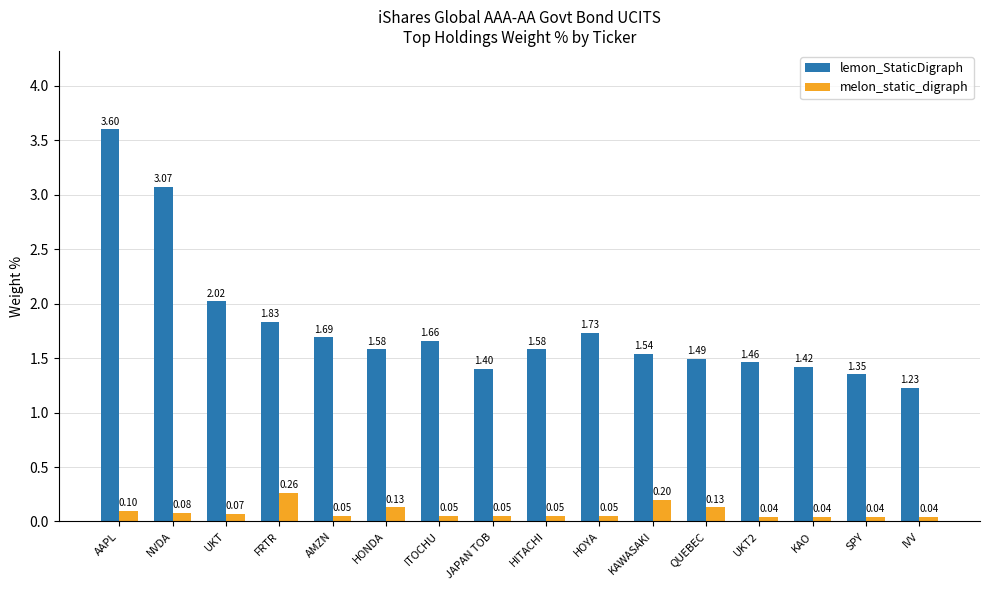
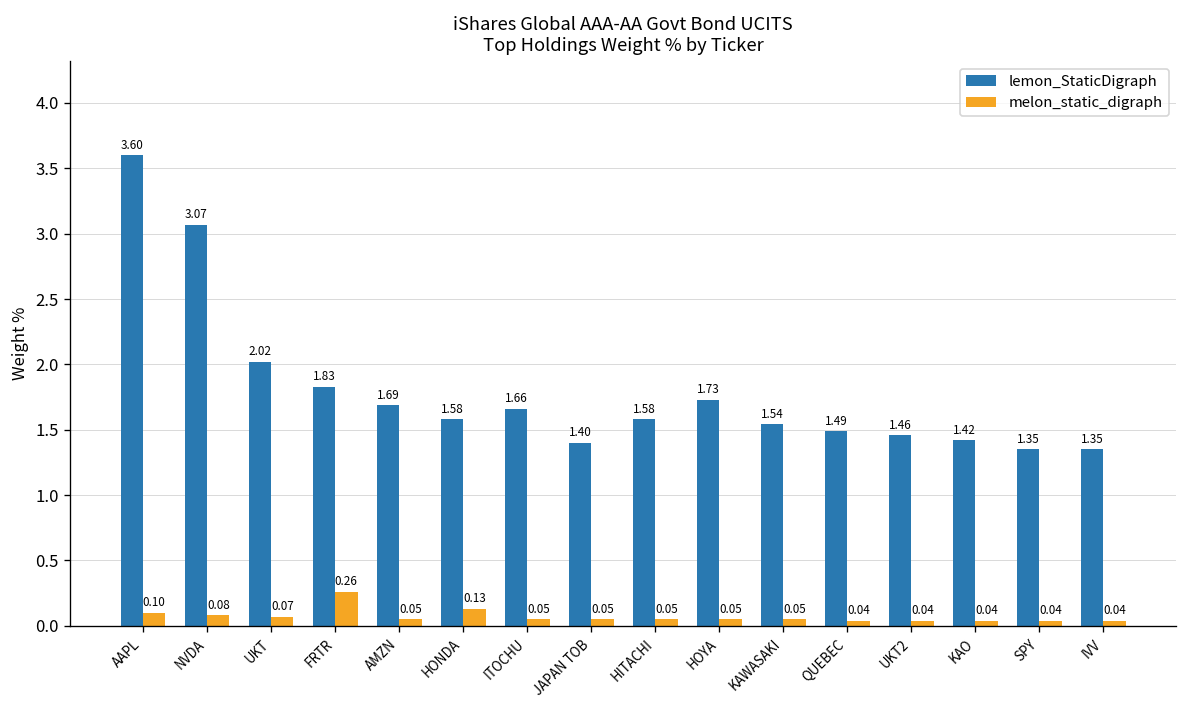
  {
    "lemon_StaticDigraph": {
      "AAPL": 3.60,
      "NVDA": 3.07,
      "UKT": 2.02,
      "FRTR": 1.83,
      "AMZN": 1.69,
      "HONDA": 1.58,
      "ITOCHU": 1.66,
      "JAPAN TOB": 1.40,
      "HITACHI": 1.58,
      "HOYA": 1.73,
      "KAWASAKI": 1.54,
      "QUEBEC": 1.49,
      "UKT2": 1.46,
      "KAO": 1.42,
      "SPY": 1.35,
-     "IVV": 1.23
+     "IVV": 1.35
    },
    "melon_static_digraph": {
      "AAPL": 0.10,
      "NVDA": 0.08,
      "UKT": 0.07,
      "FRTR": 0.26,
      "AMZN": 0.05,
      "HONDA": 0.13,
      "ITOCHU": 0.05,
      "JAPAN TOB": 0.05,
      "HITACHI": 0.05,
      "HOYA": 0.05,
-     "KAWASAKI": 0.20,
-     "QUEBEC": 0.13,
+     "KAWASAKI": 0.05,
+     "QUEBEC": 0.04,
      "UKT2": 0.04,
      "KAO": 0.04,
      "SPY": 0.04,
      "IVV": 0.04
    }
  }
